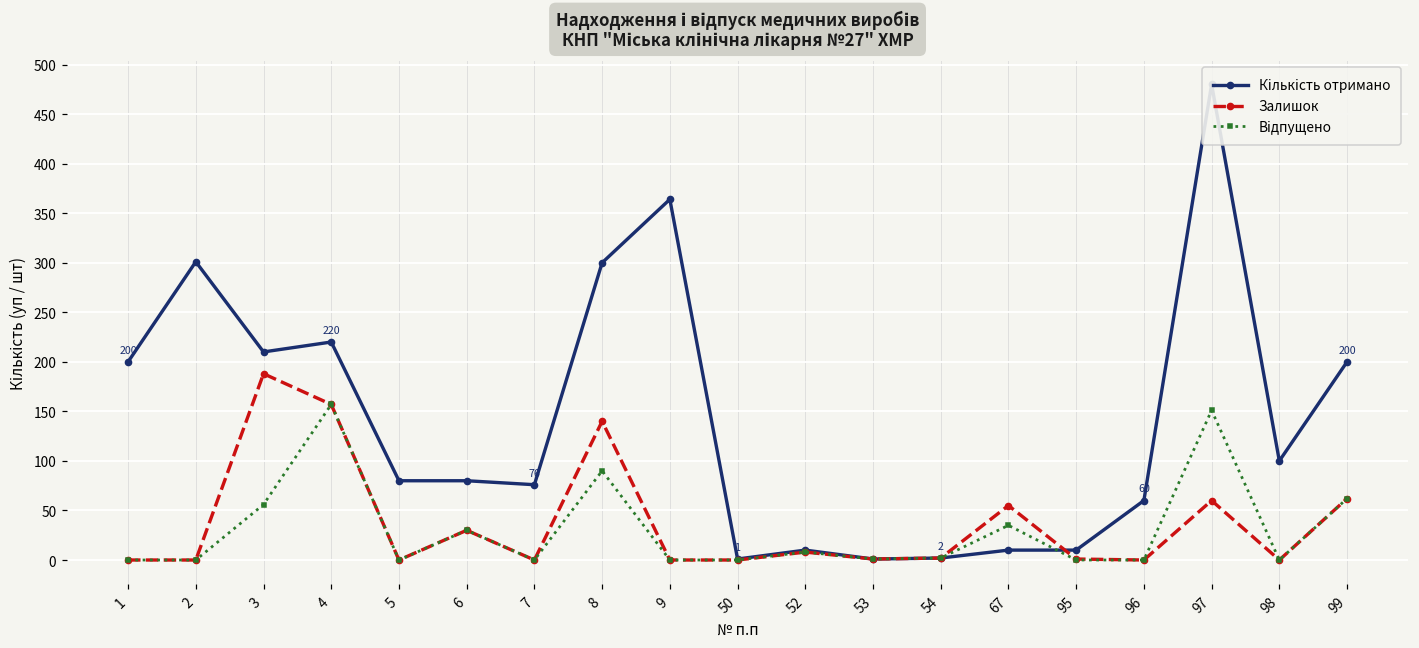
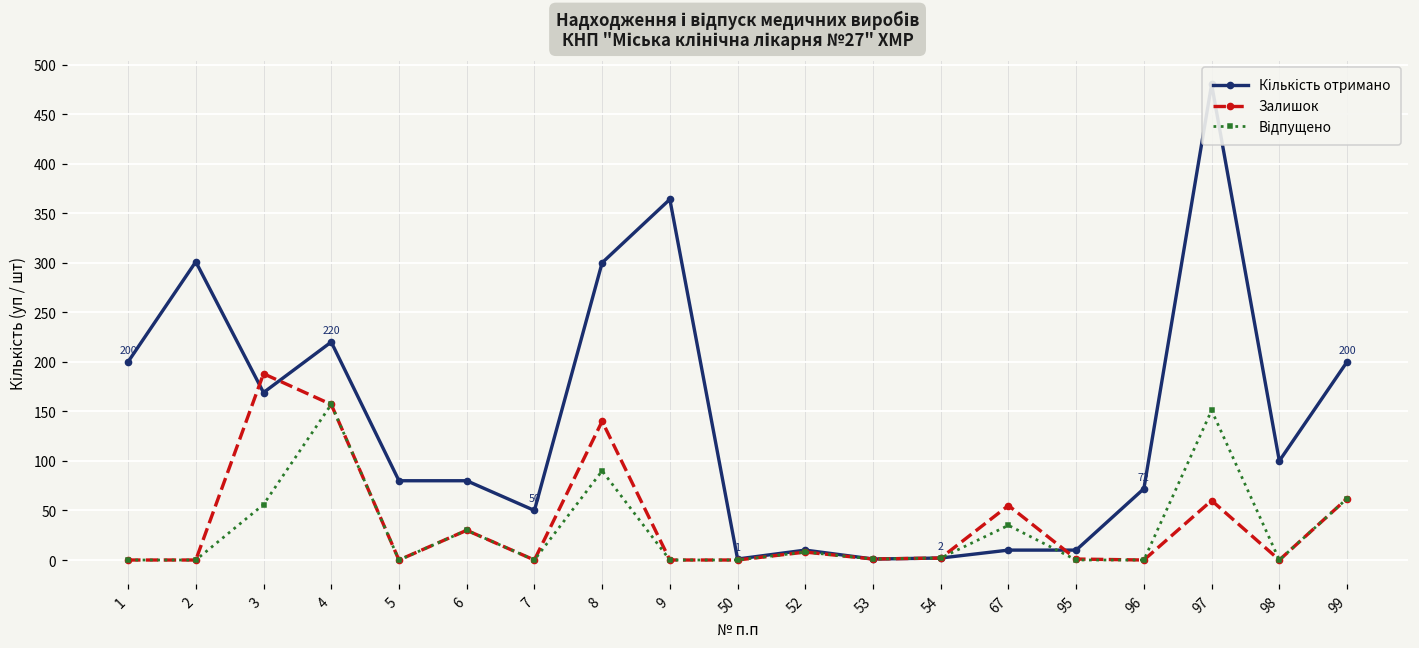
  {
    "Кількість отримано": {
      "1": 200,
-     "3": 210,
+     "3": 170,
      "4": 220,
-     "7": 76,
-     "96": 60,
+     "7": 50,
+     "96": 72,
      "99": 200
    },
    "Залишок": {
      "3": 190,
      "8": 140,
      "67": 60,
      "97": 60
    },
    "Відпущено": {
      "3": 60,
      "8": 90,
      "67": 40,
      "97": 150
    }
  }
